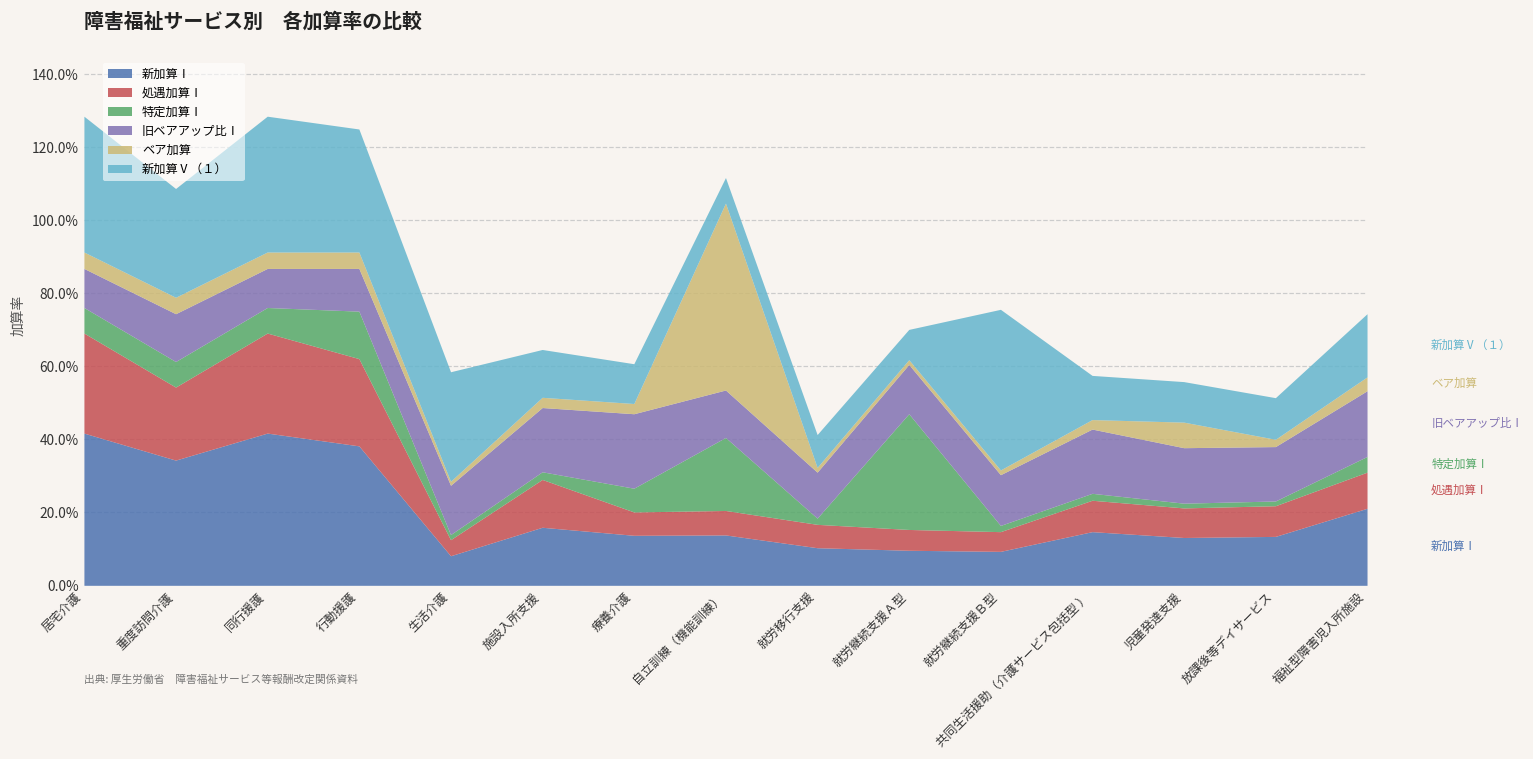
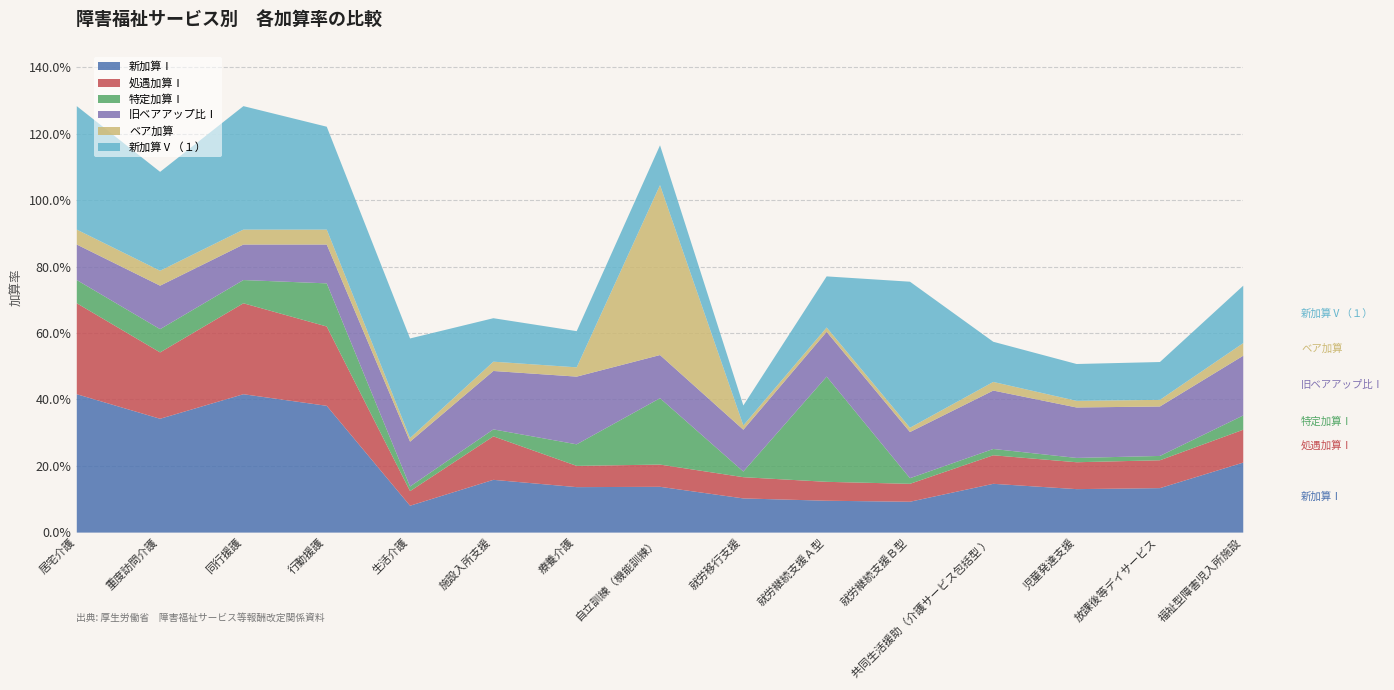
  {
    "処遇加算Ⅰ": {
      "居宅介護": "27%",
      "重度訪問介護": "20%",
      "同行援護": "27%",
      "行動援護": "24%",
      "生活介護": "4%",
      "施設入所支援": "13%",
      "療養介護": "6%",
      "自立訓練（機能訓練）": "7%",
      "就労移行支援": "6%",
      "就労継続支援Ａ型": "6%",
      "就労継続支援Ｂ型": "5%",
      "共同生活援助（介護サービス包括型 ）": "9%",
      "児童発達支援": "8%",
      "放課後等デイサービス": "8%",
      "福祉型障害児入所施設": "10%"
    },
    "特定加算Ⅰ": {
      "居宅介護": "7%",
      "重度訪問介護": "7%",
      "同行援護": "7%",
      "行動援護": "13%",
      "生活介護": "1%",
      "施設入所支援": "2%",
      "療養介護": "7%",
      "自立訓練（機能訓練）": "20%",
      "就労移行支援": "2%",
      "就労継続支援Ａ型": "32%",
      "就労継続支援Ｂ型": "2%",
      "共同生活援助（介護サービス包括型 ）": "2%",
      "児童発達支援": "1%",
      "放課後等デイサービス": "1%",
      "福祉型障害児入所施設": "4%"
    },
    "ベア加算": {
      "居宅介護": "5%",
      "重度訪問介護": "5%",
      "同行援護": "5%",
      "行動援護": "5%",
      "生活介護": "1%",
      "施設入所支援": "3%",
      "療養介護": "3%",
      "自立訓練（機能訓練）": "51%",
      "就労移行支援": "1%",
      "就労継続支援Ａ型": "1%",
      "就労継続支援Ｂ型": "1%",
      "共同生活援助（介護サービス包括型 ）": "3%",
-     "児童発達支援": "7%",
+     "児童発達支援": "2%",
      "放課後等デイサービス": "2%",
      "福祉型障害児入所施設": "4%"
    },
    "新加算Ⅴ（１）": {
      "居宅介護": "37%",
      "重度訪問介護": "30%",
      "同行援護": "37%",
-     "行動援護": "34%",
+     "行動援護": "31%",
      "生活介護": "30%",
      "施設入所支援": "13%",
      "療養介護": "11%",
-     "自立訓練（機能訓練）": "7%",
-     "就労移行支援": "9%",
-     "就労継続支援Ａ型": "8%",
+     "自立訓練（機能訓練）": "12%",
+     "就労移行支援": "6%",
+     "就労継続支援Ａ型": "15%",
      "就労継続支援Ｂ型": "44%",
      "共同生活援助（介護サービス包括型 ）": "12%",
      "児童発達支援": "11%",
      "放課後等デイサービス": "11%",
      "福祉型障害児入所施設": "17%"
    }
  }
